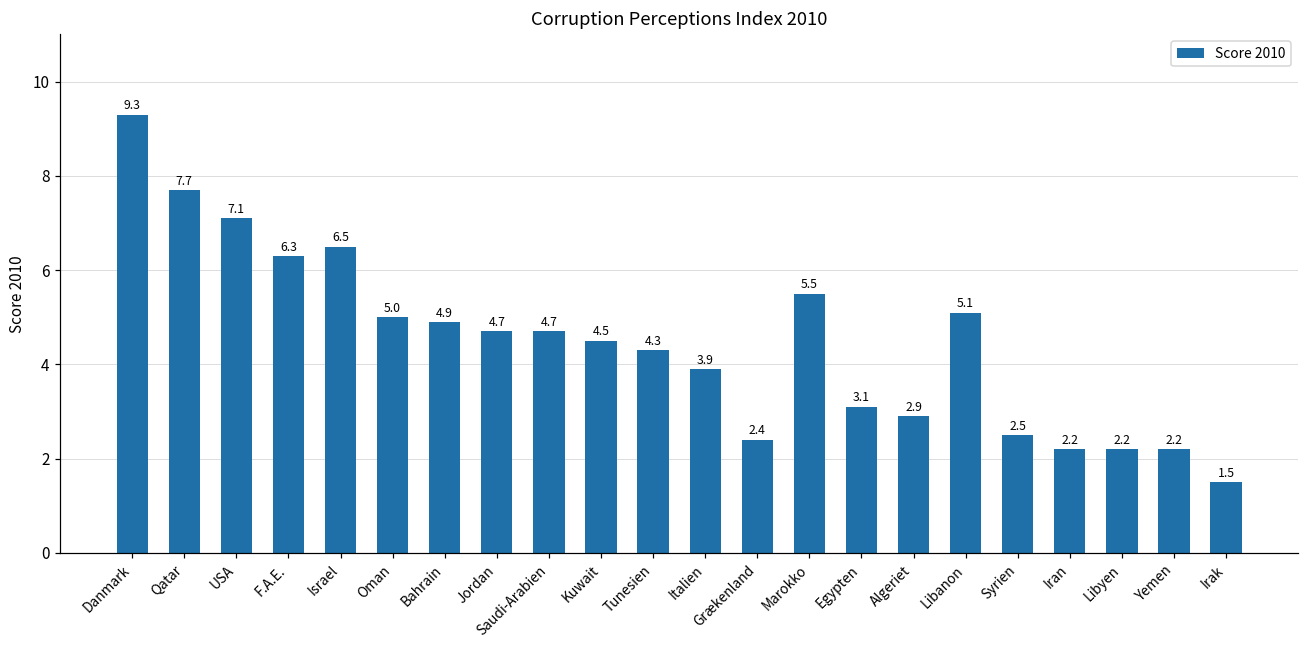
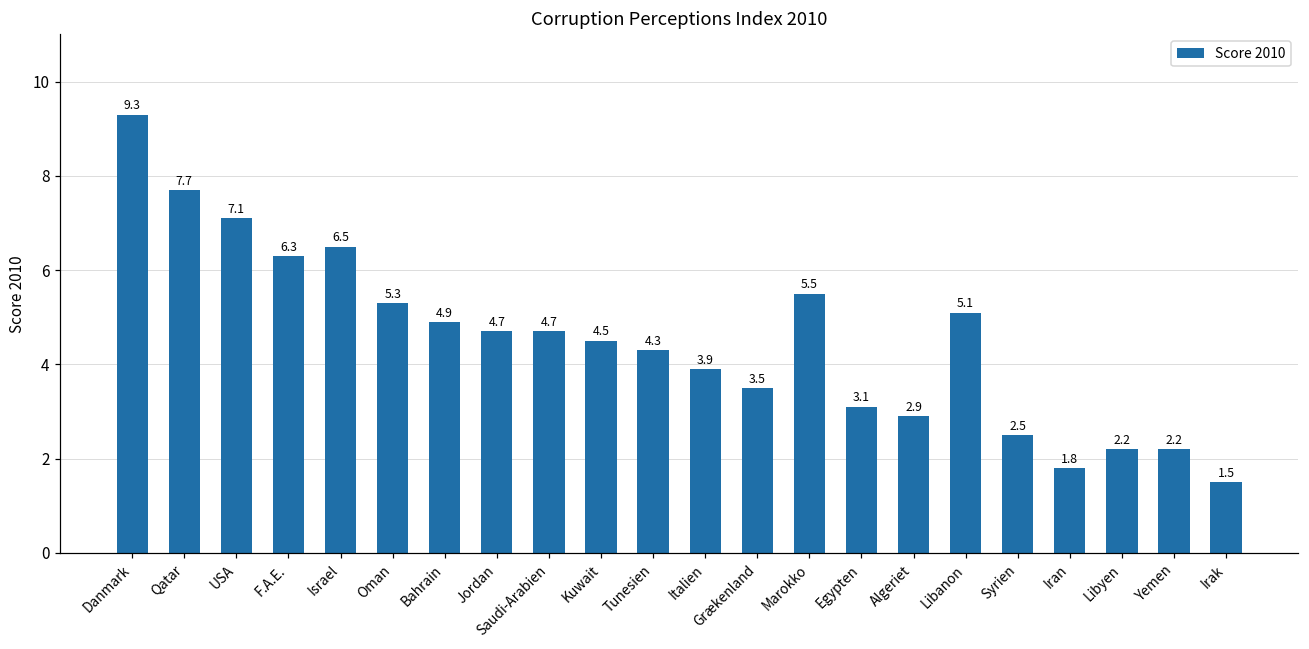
  {
    "Danmark": 9.3,
    "Qatar": 7.7,
    "USA": 7.1,
    "F.A.E.": 6.3,
    "Israel": 6.5,
-   "Oman": 5.0,
+   "Oman": 5.3,
    "Bahrain": 4.9,
    "Jordan": 4.7,
    "Saudi-Arabien": 4.7,
    "Kuwait": 4.5,
    "Tunesien": 4.3,
    "Italien": 3.9,
-   "Grækenland": 2.4,
+   "Grækenland": 3.5,
    "Marokko": 5.5,
    "Egypten": 3.1,
    "Algeriet": 2.9,
    "Libanon": 5.1,
    "Syrien": 2.5,
-   "Iran": 2.2,
+   "Iran": 1.8,
    "Libyen": 2.2,
    "Yemen": 2.2,
    "Irak": 1.5
  }
